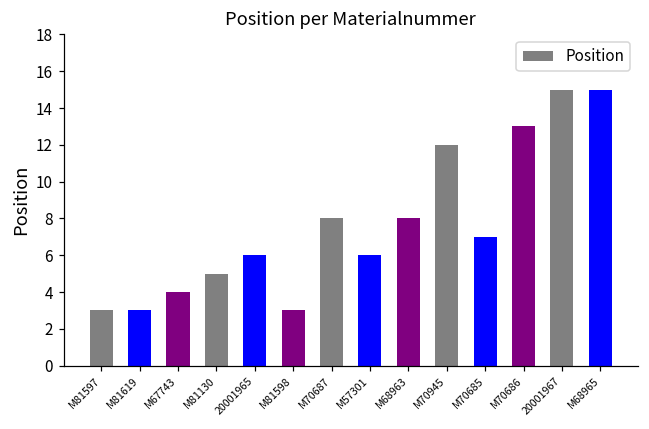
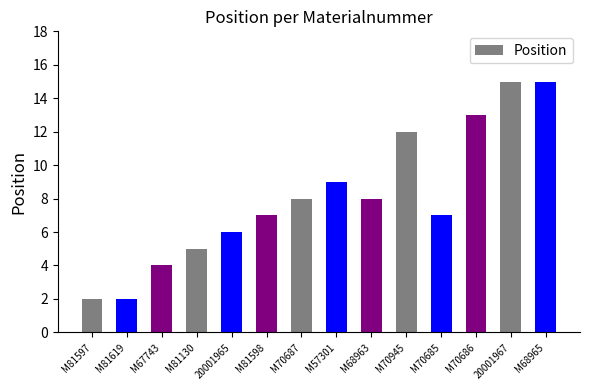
  {
-   "M81597": 3,
-   "M81619": 3,
+   "M81597": 2,
+   "M81619": 2,
    "M67743": 4,
    "M81130": 5,
    "20001965": 6,
-   "M81598": 3,
+   "M81598": 7,
    "M70687": 8,
-   "M57301": 6,
+   "M57301": 9,
    "M68963": 8,
    "M70945": 12,
    "M70685": 7,
    "M70686": 13,
    "20001967": 15,
    "M68965": 15
  }
